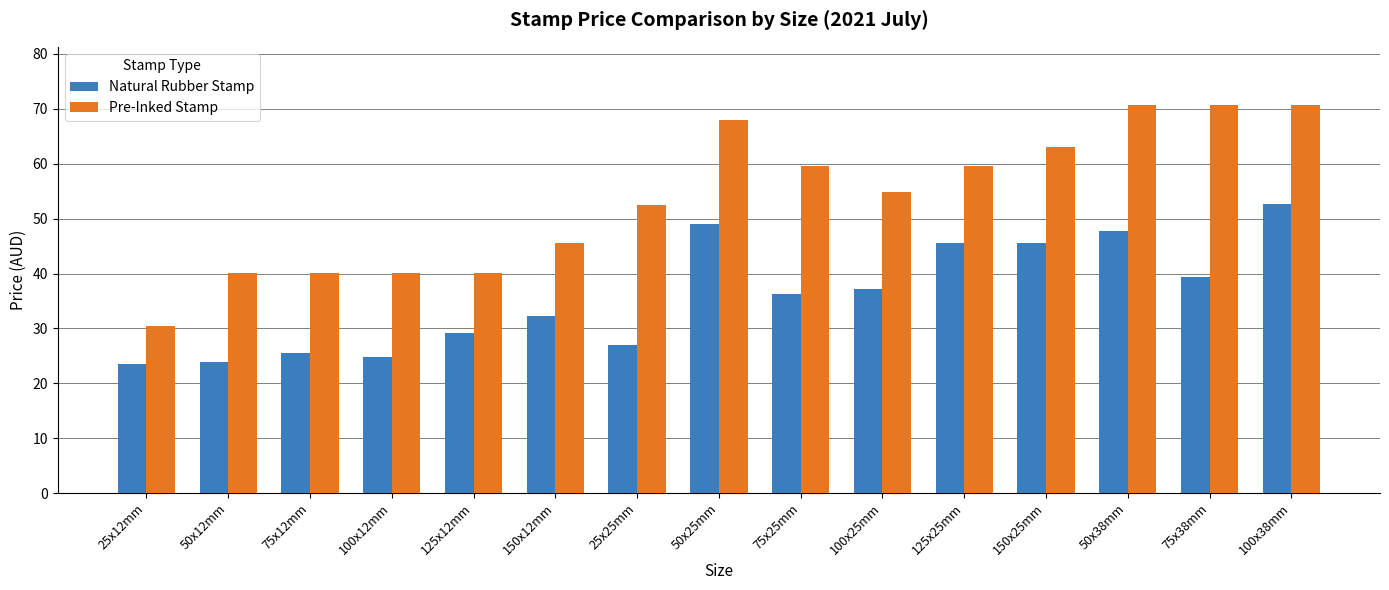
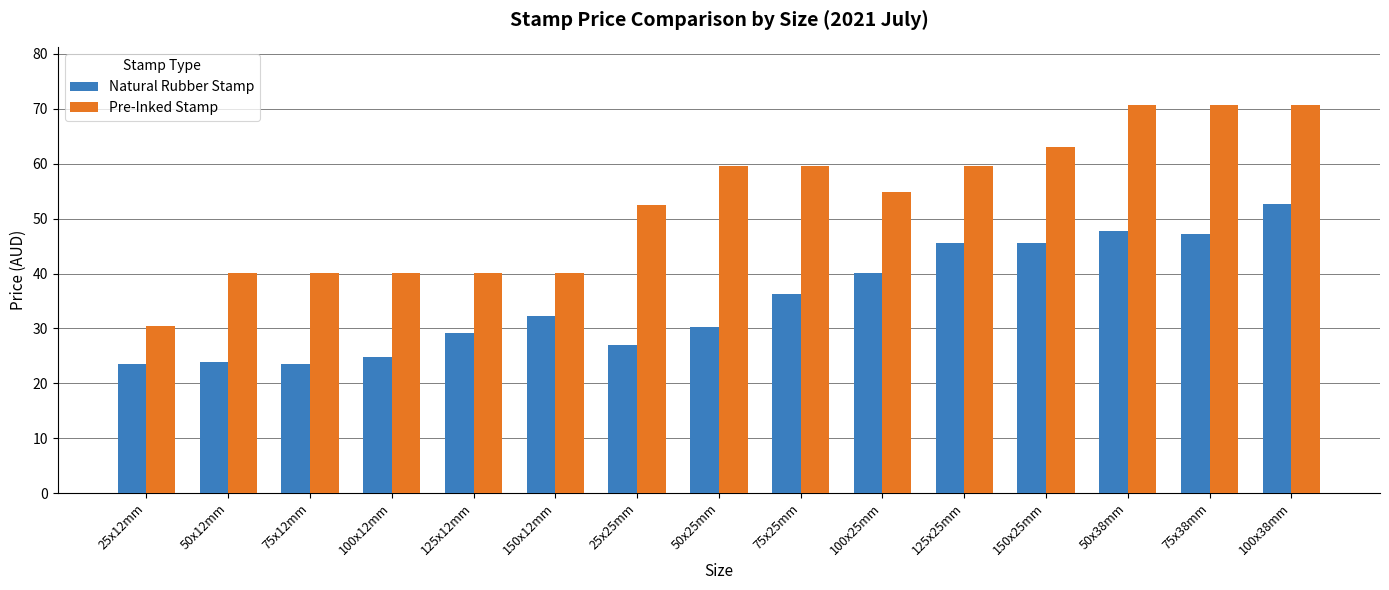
  {
    "Natural Rubber Stamp": {
      "25x12mm": 24,
      "50x12mm": 24,
-     "75x12mm": 25,
+     "75x12mm": 23,
      "100x12mm": 25,
      "125x12mm": 29,
      "150x12mm": 32,
      "25x25mm": 27,
-     "50x25mm": 49,
+     "50x25mm": 30,
      "75x25mm": 36,
-     "100x25mm": 37,
+     "100x25mm": 40,
      "125x25mm": 46,
      "150x25mm": 46,
      "50x38mm": 48,
-     "75x38mm": 39,
+     "75x38mm": 47,
      "100x38mm": 53
    },
    "Pre-Inked Stamp": {
      "25x12mm": 31,
      "50x12mm": 40,
      "75x12mm": 40,
      "100x12mm": 40,
      "125x12mm": 40,
-     "150x12mm": 46,
+     "150x12mm": 40,
      "25x25mm": 52,
-     "50x25mm": 68,
+     "50x25mm": 60,
      "75x25mm": 60,
      "100x25mm": 55,
      "125x25mm": 60,
      "150x25mm": 63,
      "50x38mm": 71,
      "75x38mm": 71,
      "100x38mm": 71
    }
  }
